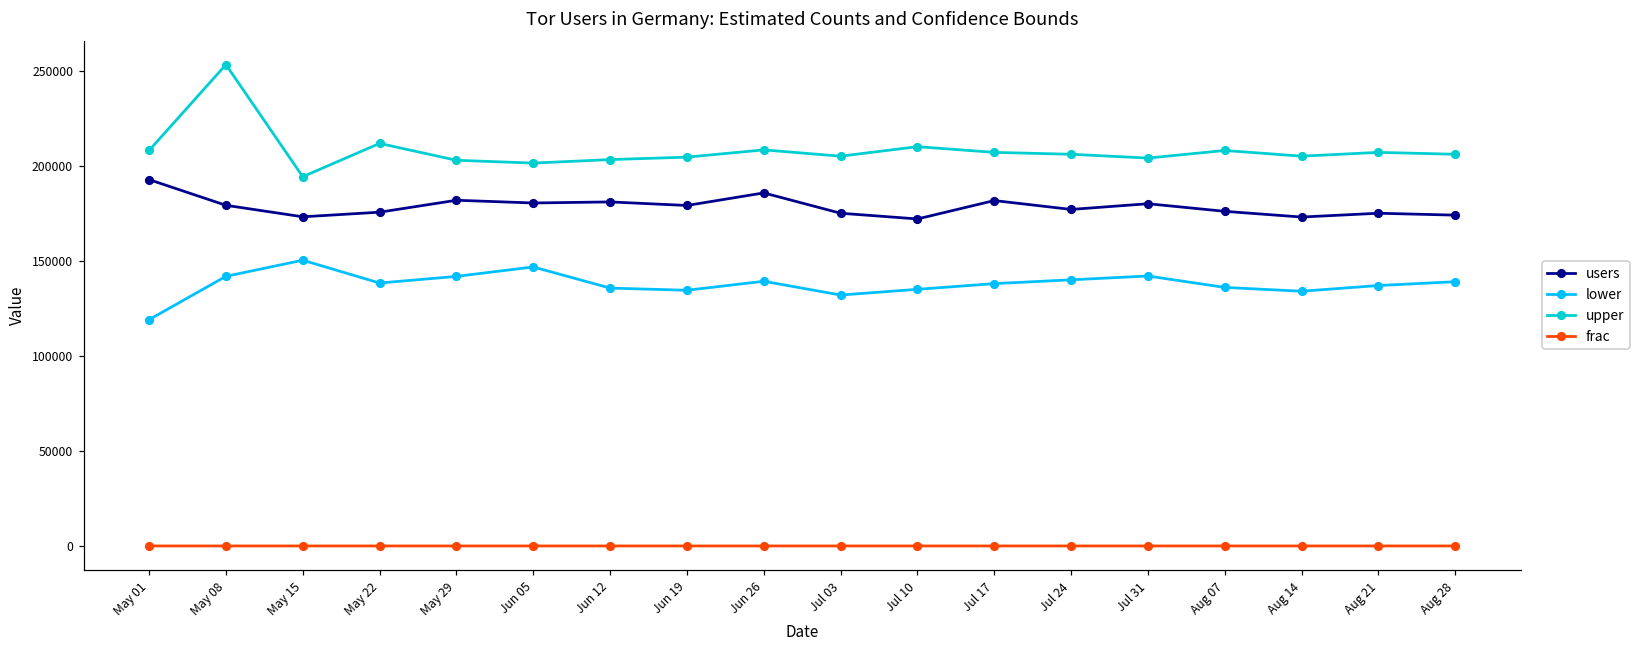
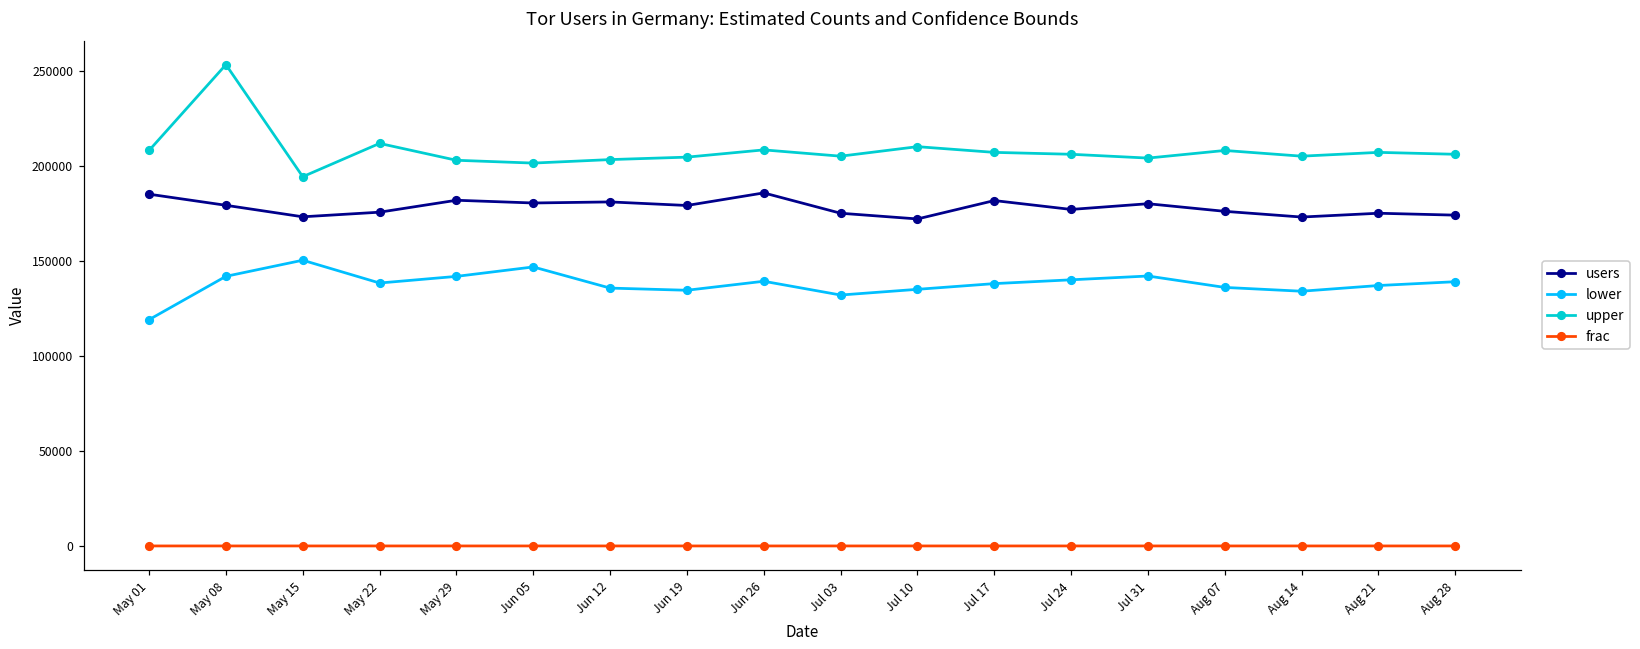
  {
    "users": {
-     "May 01": 193000,
+     "May 01": 185000,
      "May 08": 179000,
      "May 15": 173000,
      "May 22": 176000,
      "May 29": 182000,
      "Jun 05": 180000,
      "Jun 12": 181000,
      "Jun 19": 179000,
      "Jun 26": 186000,
      "Jul 03": 175000,
      "Jul 10": 172000,
      "Jul 17": 182000,
      "Jul 24": 177000,
      "Jul 31": 180000,
      "Aug 07": 176000,
      "Aug 14": 173000,
      "Aug 21": 175000,
      "Aug 28": 174000
    },
    "frac": {
      "May 01": 0,
      "May 08": 0,
      "May 15": 0,
      "May 22": 0,
      "May 29": 0,
      "Jun 05": 0,
      "Jun 12": 0,
      "Jun 19": 0,
      "Jun 26": 0,
      "Jul 03": 0,
      "Jul 10": 0,
      "Jul 17": 0,
      "Jul 24": 0,
      "Jul 31": 0,
      "Aug 07": 0,
      "Aug 14": 0,
      "Aug 21": 0,
      "Aug 28": 0
    }
  }
